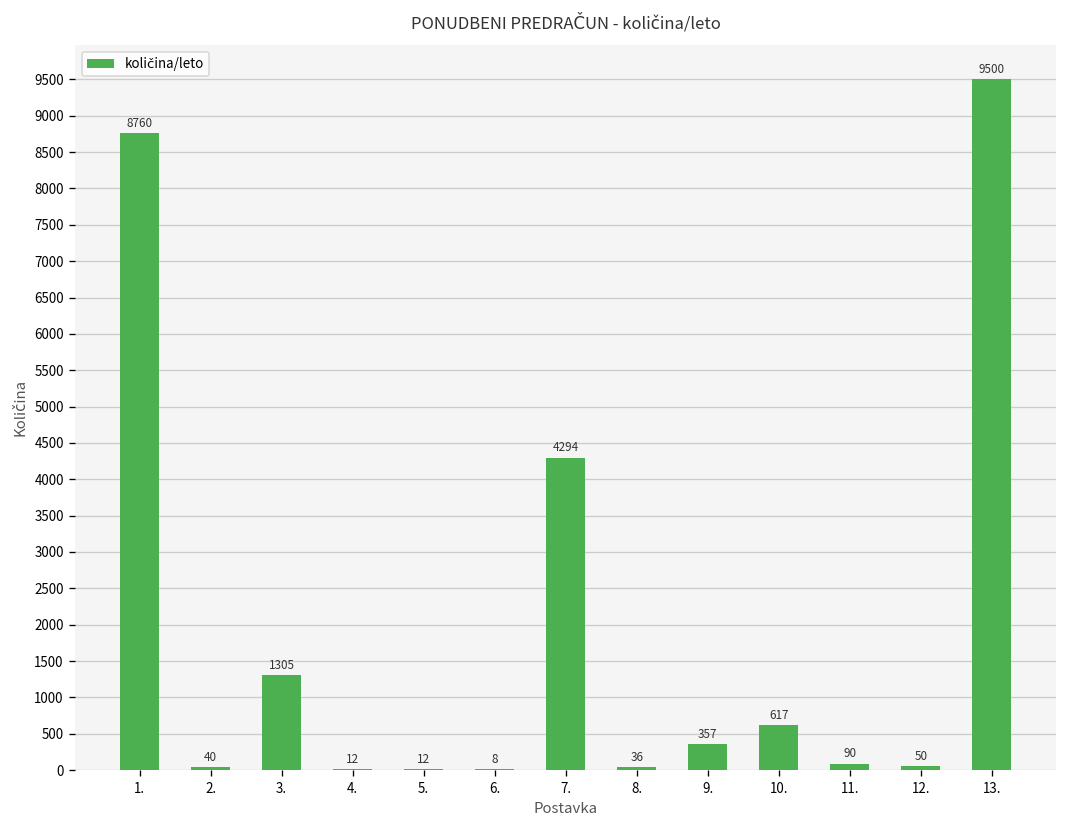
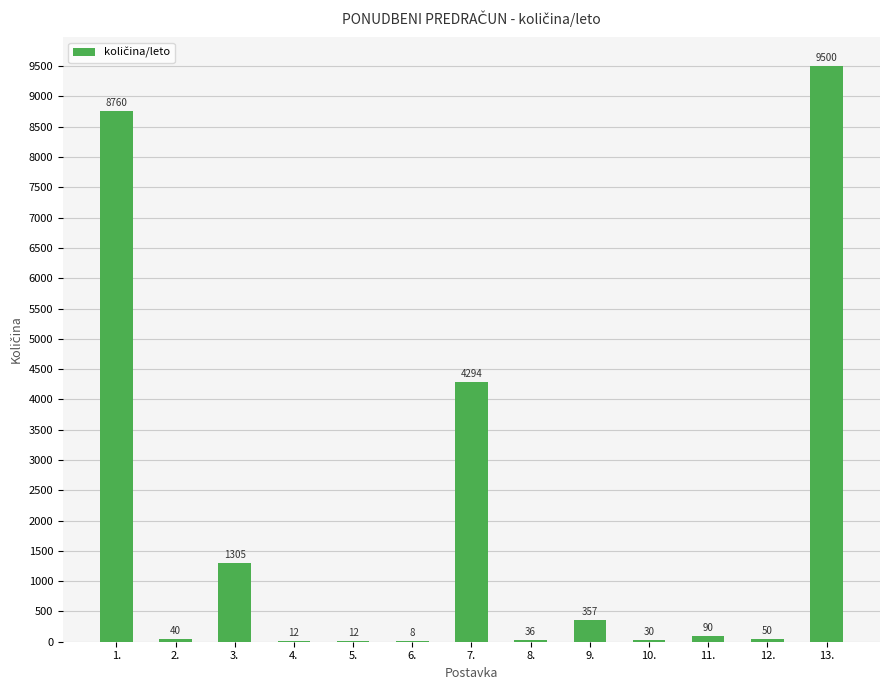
  {
    "1.": 8760,
    "2.": 40,
    "3.": 1305,
    "4.": 12,
    "5.": 12,
    "6.": 8,
    "7.": 4294,
    "8.": 36,
    "9.": 357,
-   "10.": 617,
+   "10.": 30,
    "11.": 90,
    "12.": 50,
    "13.": 9500
  }
